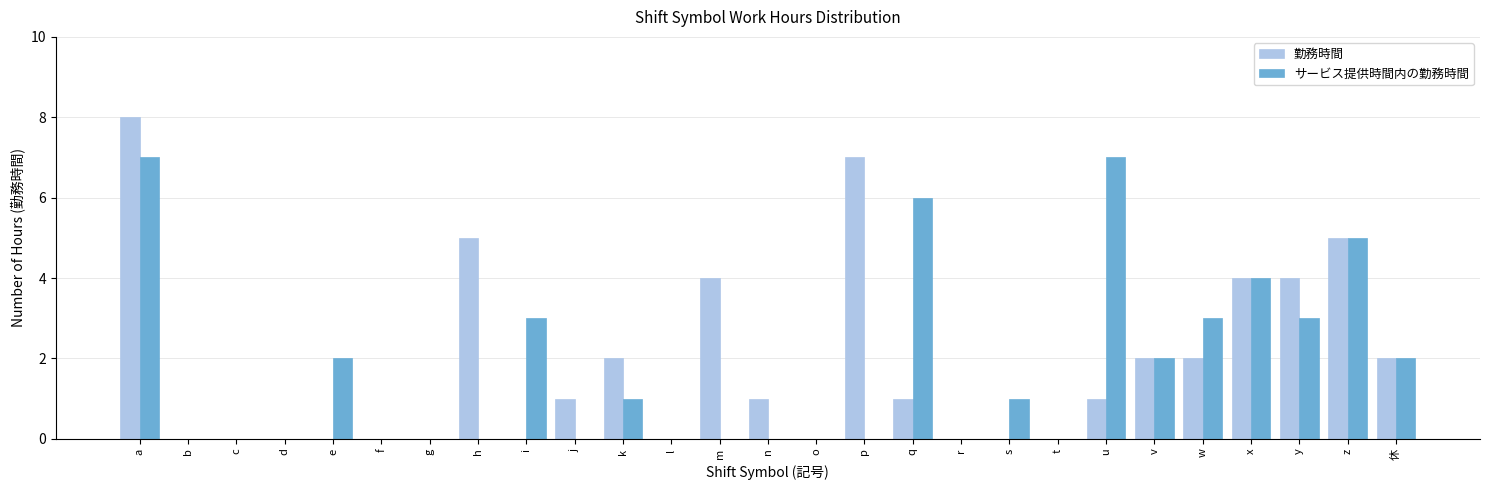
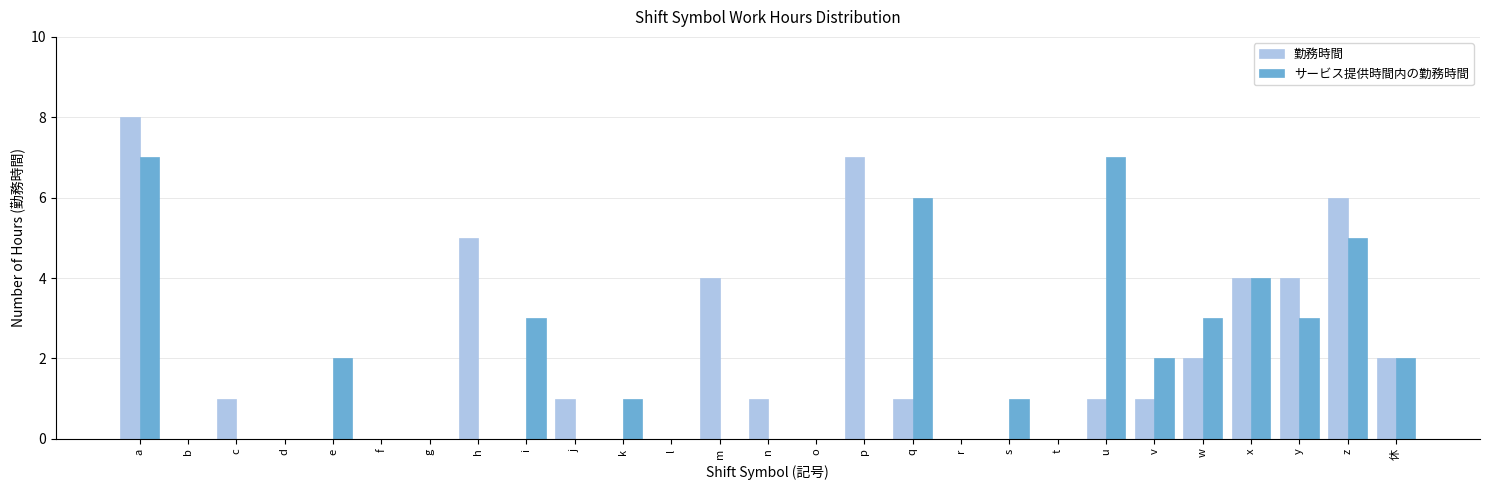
  {
    "勤務時間": {
      "a": 8,
      "b": 0,
-     "c": 0,
+     "c": 1,
      "d": 0,
      "e": 0,
      "f": 0,
      "g": 0,
      "h": 5,
      "i": 0,
      "j": 1,
-     "k": 2,
+     "k": 0,
      "l": 0,
      "m": 4,
      "n": 1,
      "o": 0,
      "p": 7,
      "q": 1,
      "r": 0,
      "s": 0,
      "t": 0,
      "u": 1,
-     "v": 2,
+     "v": 1,
      "w": 2,
      "x": 4,
      "y": 4,
-     "z": 5,
+     "z": 6,
      "休": 2
    },
    "サービス提供時間内の勤務時間": {
      "a": 7,
      "b": 0,
      "c": 0,
      "d": 0,
      "e": 2,
      "f": 0,
      "g": 0,
      "h": 0,
      "i": 3,
      "j": 0,
      "k": 1,
      "l": 0,
      "m": 0,
      "n": 0,
      "o": 0,
      "p": 0,
      "q": 6,
      "r": 0,
      "s": 1,
      "t": 0,
      "u": 7,
      "v": 2,
      "w": 3,
      "x": 4,
      "y": 3,
      "z": 5,
      "休": 2
    }
  }
